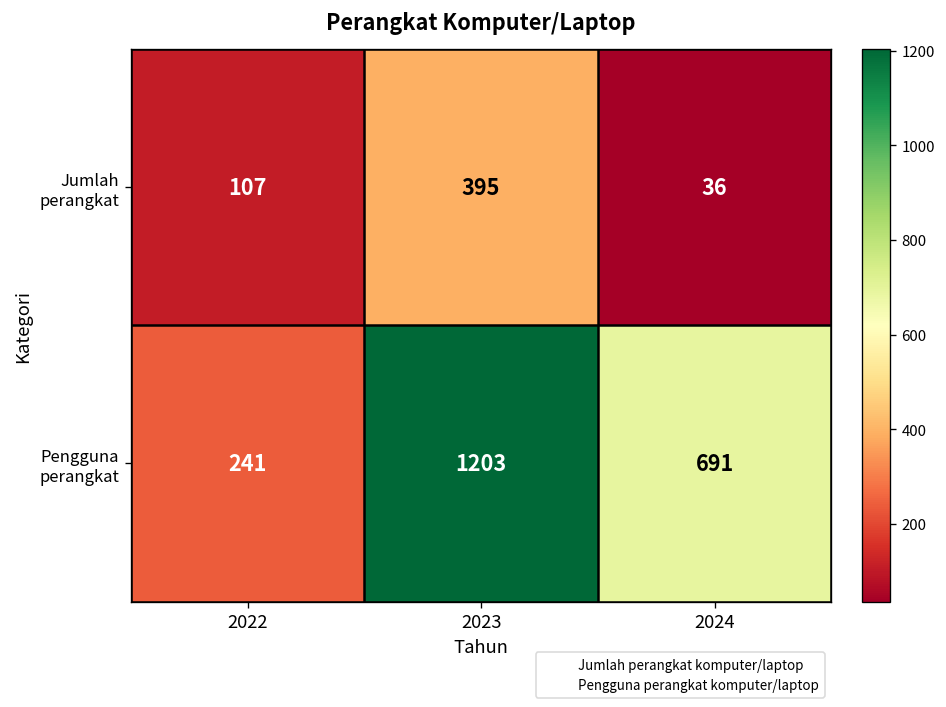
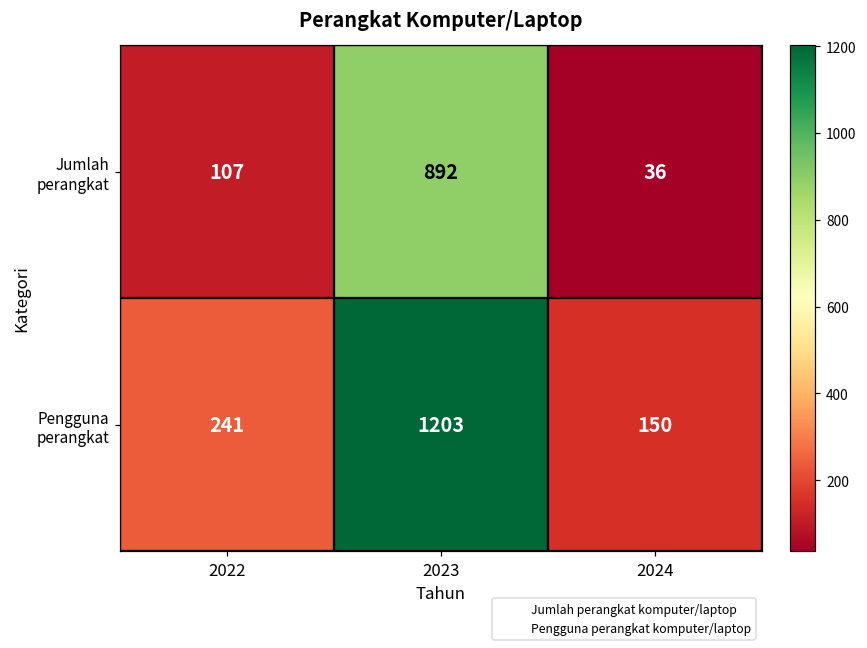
  {
    "Jumlah perangkat": {
      "2022": 107,
-     "2023": 395,
+     "2023": 892,
      "2024": 36
    },
    "Pengguna perangkat": {
      "2022": 241,
      "2023": 1203,
-     "2024": 691
+     "2024": 150
    }
  }
